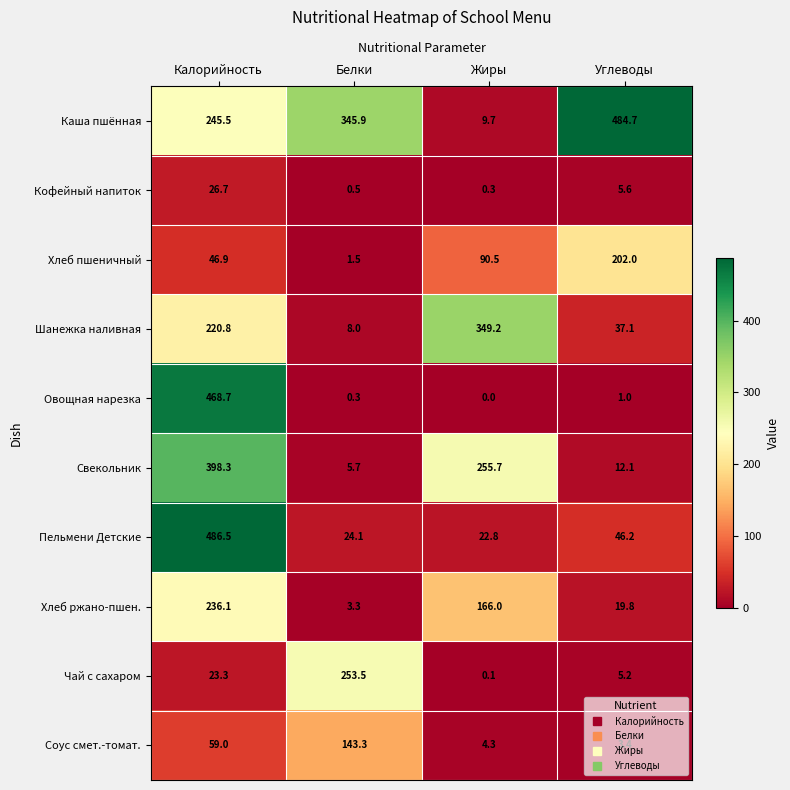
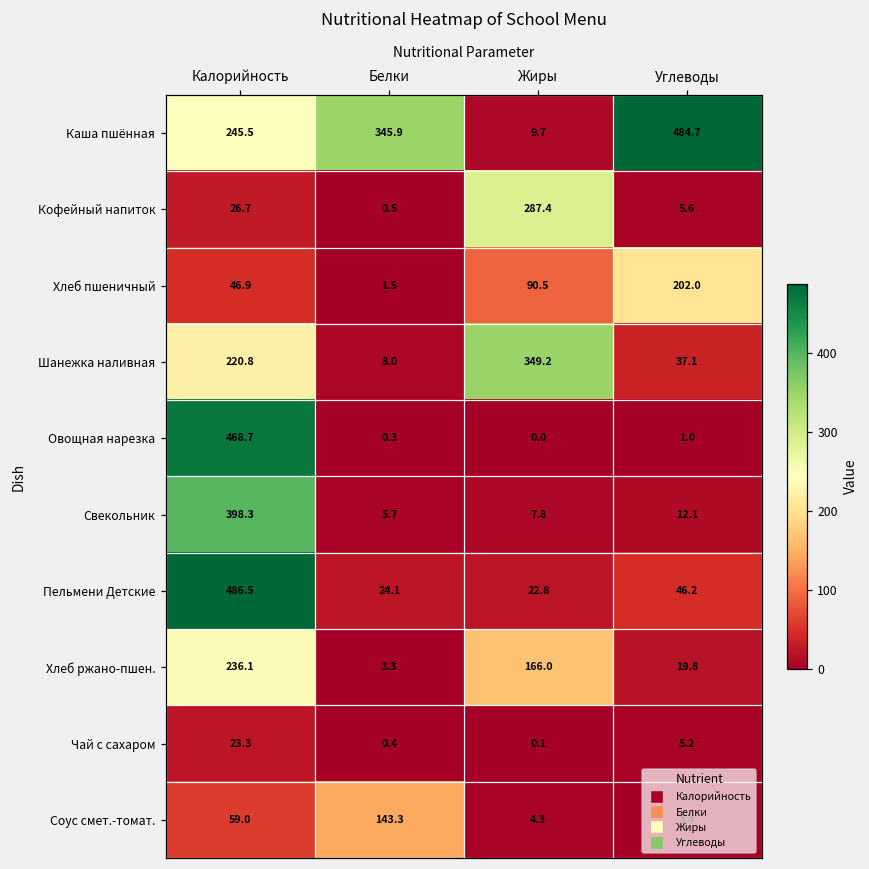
  {
    "Каша пшённая": {
      "Калорийность": 245.5,
      "Белки": 345.9,
      "Жиры": 9.7,
      "Углеводы": 484.7
    },
    "Кофейный напиток": {
      "Калорийность": 26.7,
      "Белки": 0.5,
-     "Жиры": 0.3,
+     "Жиры": 287.4,
      "Углеводы": 5.6
    },
    "Хлеб пшеничный": {
      "Калорийность": 46.9,
      "Белки": 1.5,
      "Жиры": 90.5,
      "Углеводы": 202.0
    },
    "Шанежка наливная": {
      "Калорийность": 220.8,
      "Белки": 8.0,
      "Жиры": 349.2,
      "Углеводы": 37.1
    },
    "Овощная нарезка": {
      "Калорийность": 468.7,
      "Белки": 0.3,
      "Жиры": 0.0,
      "Углеводы": 1.0
    },
    "Свекольник": {
      "Калорийность": 398.3,
      "Белки": 5.7,
-     "Жиры": 255.7,
+     "Жиры": 7.8,
      "Углеводы": 12.1
    },
    "Пельмени Детские": {
      "Калорийность": 486.5,
      "Белки": 24.1,
      "Жиры": 22.8,
      "Углеводы": 46.2
    },
    "Хлеб ржано-пшен.": {
      "Калорийность": 236.1,
      "Белки": 3.3,
      "Жиры": 166.0,
      "Углеводы": 19.8
    },
    "Чай с сахаром": {
      "Калорийность": 23.3,
-     "Белки": 253.5,
+     "Белки": 0.4,
      "Жиры": 0.1,
      "Углеводы": 5.2
    },
    "Соус смет.-томат.": {
      "Калорийность": 59.0,
      "Белки": 143.3,
      "Жиры": 4.3
    }
  }
